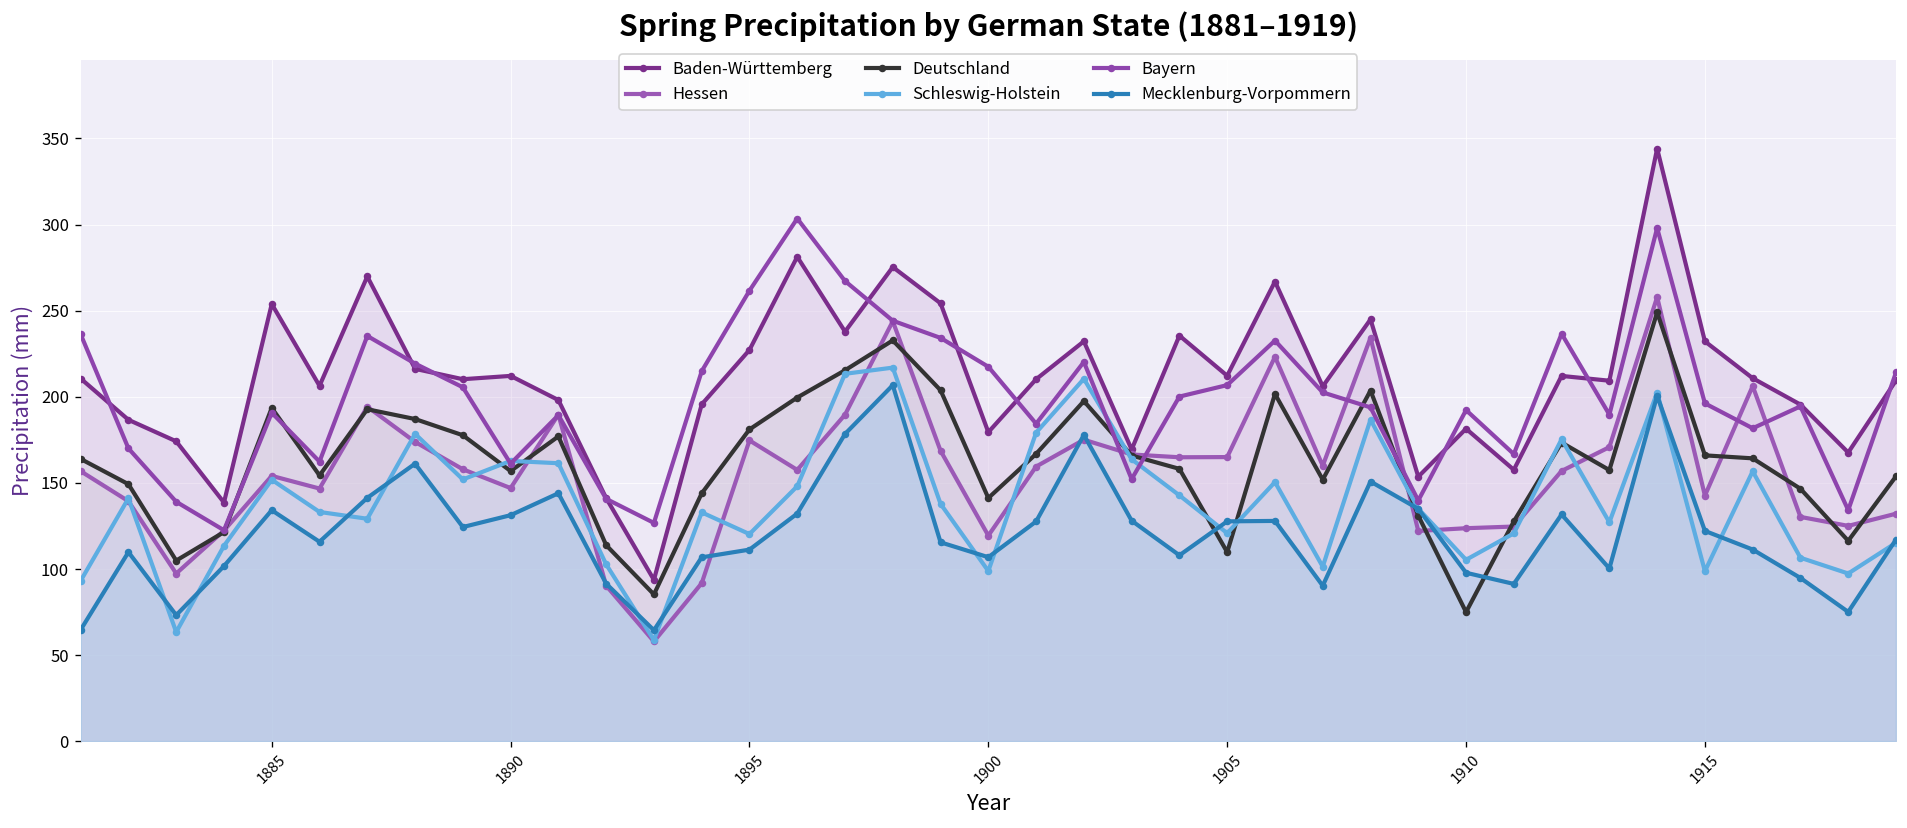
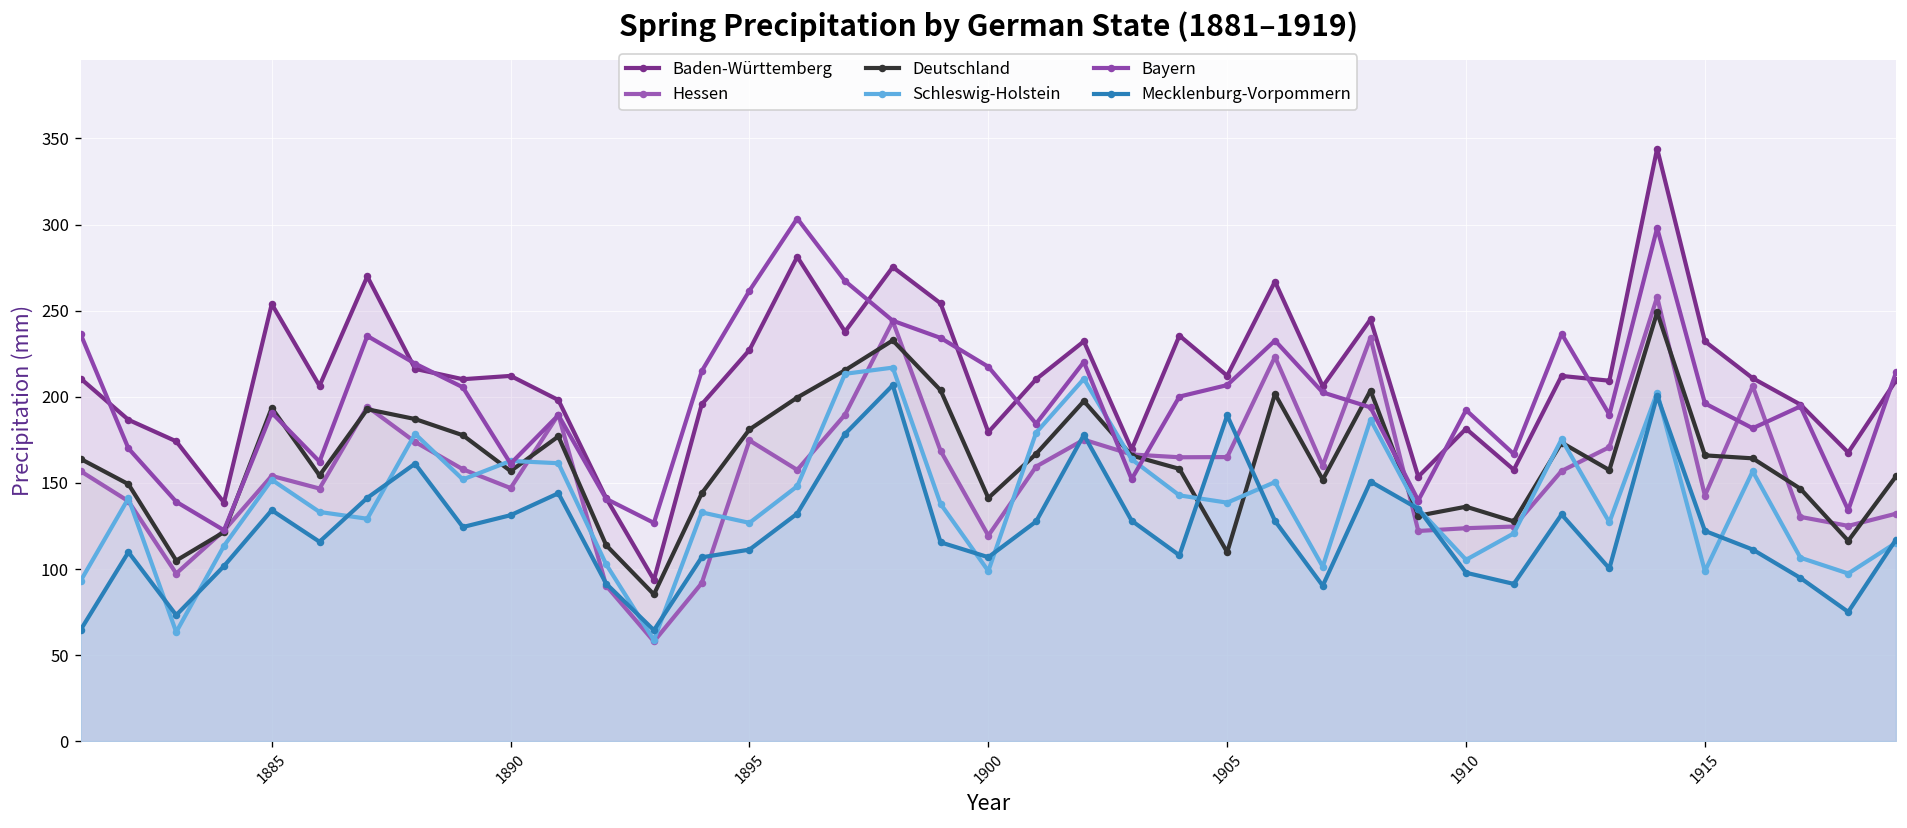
  {
    "Deutschland": {
      "1885": 194,
      "1890": 157,
      "1895": 181,
      "1900": 141,
      "1905": 110,
-     "1910": 75,
+     "1910": 136,
      "1915": 166
    },
    "Schleswig-Holstein": {
      "1885": 152,
-     "1895": 120,
+     "1895": 127,
      "1900": 99,
-     "1905": 121,
+     "1905": 139,
      "1910": 105,
      "1915": 99
    },
    "Mecklenburg-Vorpommern": {
      "1885": 134,
      "1890": 131,
      "1895": 111,
      "1900": 107,
-     "1905": 128,
+     "1905": 189,
      "1910": 98,
      "1915": 122
    }
  }
